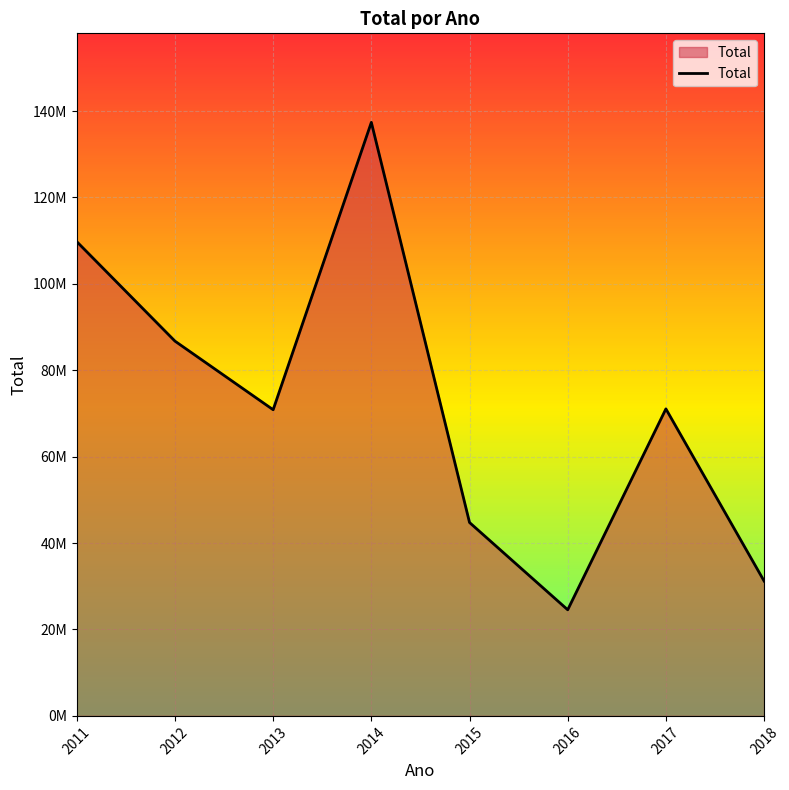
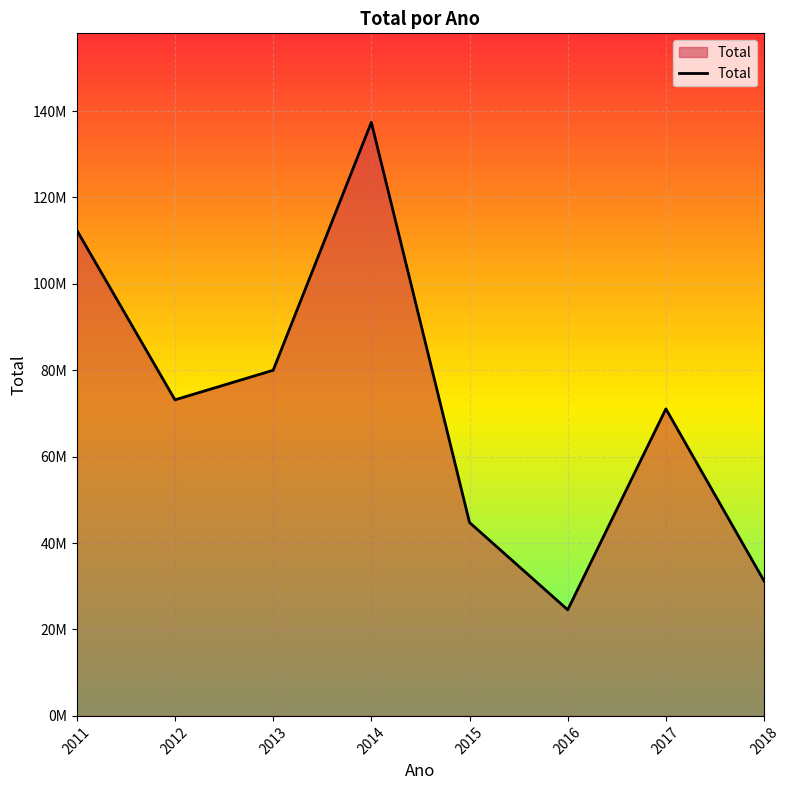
  {
-   "2011": 110000000,
-   "2012": 87000000,
-   "2013": 71000000,
+   "2011": 112000000,
+   "2012": 73000000,
+   "2013": 80000000,
    "2014": 137000000,
    "2015": 45000000,
    "2016": 25000000,
    "2017": 71000000,
    "2018": 31000000
  }
